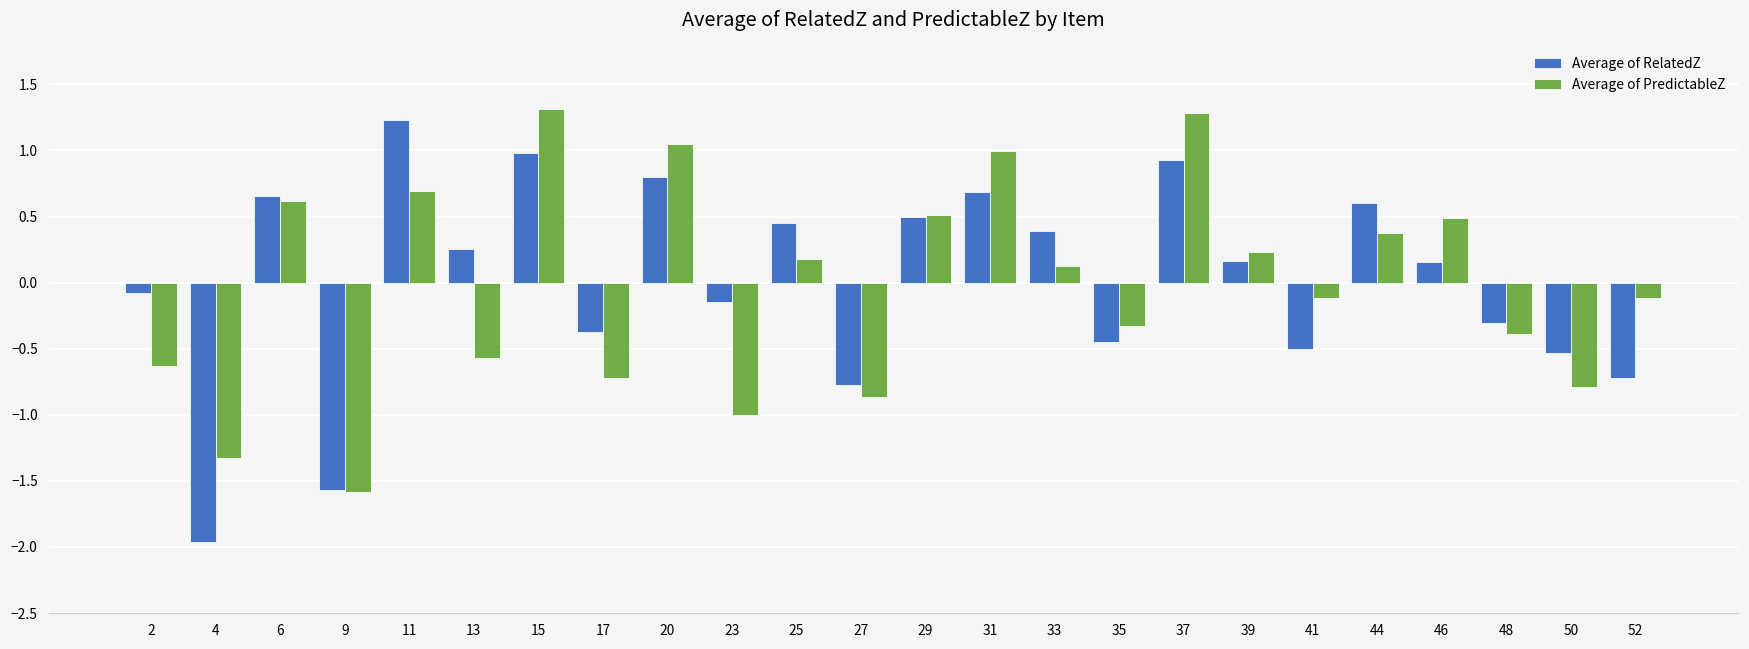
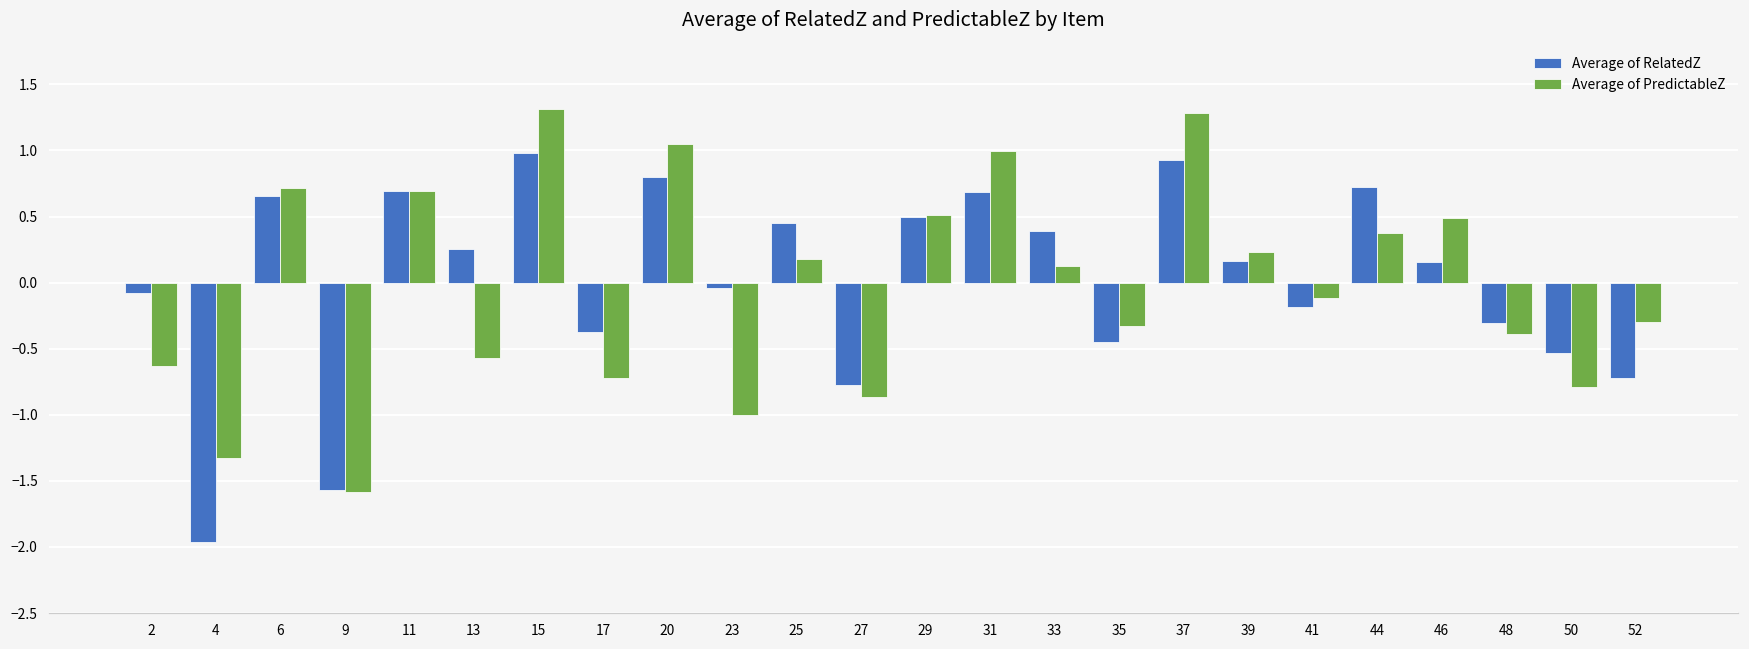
  {
    "Average of RelatedZ": {
      "2": -0.08,
      "4": -1.96,
      "6": 0.66,
      "9": -1.57,
-     "11": 1.23,
+     "11": 0.70,
      "13": 0.25,
      "15": 0.98,
      "17": -0.37,
      "20": 0.80,
-     "23": -0.15,
+     "23": -0.04,
      "25": 0.45,
      "27": -0.78,
      "29": 0.50,
      "31": 0.69,
      "33": 0.39,
      "35": -0.45,
      "37": 0.93,
      "39": 0.16,
-     "41": -0.50,
-     "44": 0.60,
+     "41": -0.18,
+     "44": 0.73,
      "46": 0.16,
      "48": -0.31,
      "50": -0.53,
      "52": -0.72
    },
    "Average of PredictableZ": {
      "2": -0.63,
      "4": -1.33,
-     "6": 0.62,
+     "6": 0.72,
      "9": -1.58,
      "11": 0.69,
      "13": -0.57,
      "15": 1.31,
      "17": -0.72,
      "20": 1.05,
      "23": -1.00,
      "25": 0.18,
      "27": -0.87,
      "29": 0.51,
      "31": 1.00,
      "33": 0.13,
      "35": -0.33,
      "37": 1.28,
      "39": 0.24,
      "41": -0.12,
      "44": 0.38,
      "46": 0.49,
      "48": -0.39,
      "50": -0.79,
-     "52": -0.12
+     "52": -0.30
    }
  }
